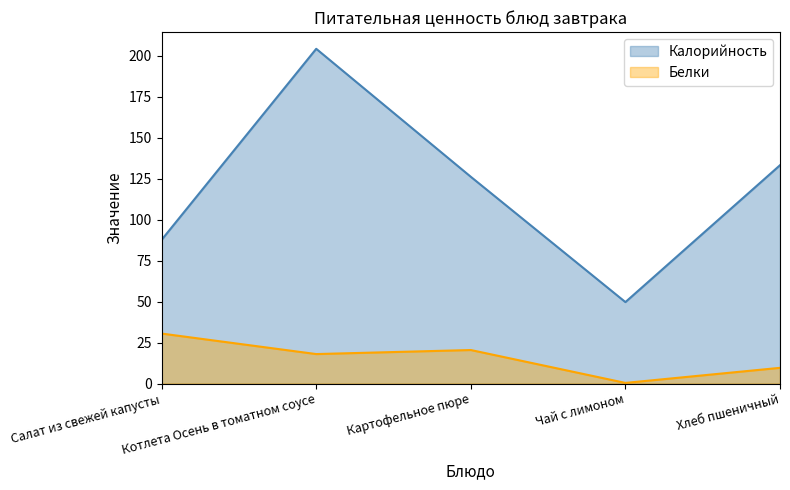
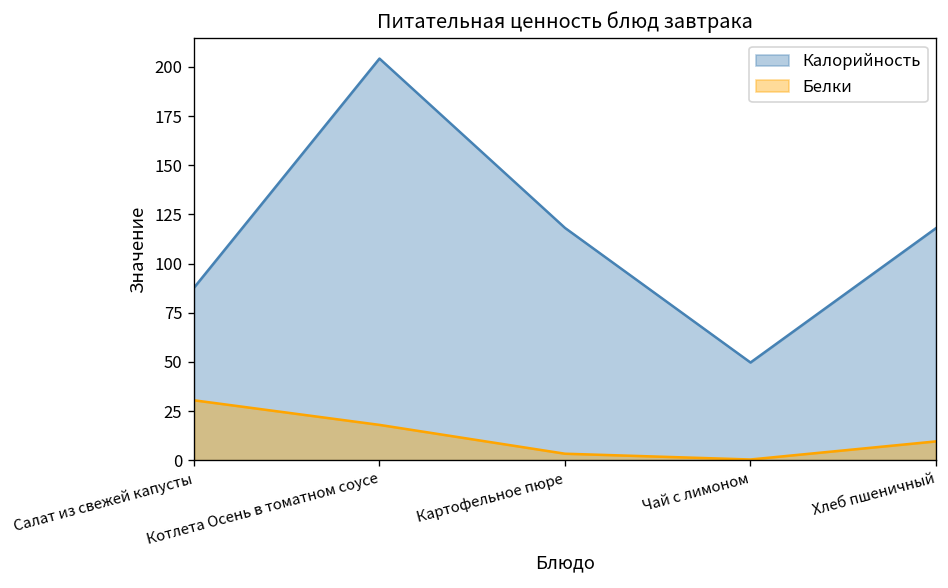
  {
    "Калорийность": {
      "Салат из свежей капусты": 88,
      "Котлета Осень в томатном соусе": 204,
-     "Картофельное пюре": 126,
+     "Картофельное пюре": 118,
      "Чай с лимоном": 50,
-     "Хлеб пшеничный": 133
+     "Хлеб пшеничный": 118
    },
    "Белки": {
      "Салат из свежей капусты": 31,
      "Котлета Осень в томатном соусе": 18,
-     "Картофельное пюре": 20,
+     "Картофельное пюре": 3,
      "Чай с лимоном": 0,
      "Хлеб пшеничный": 10
    }
  }
